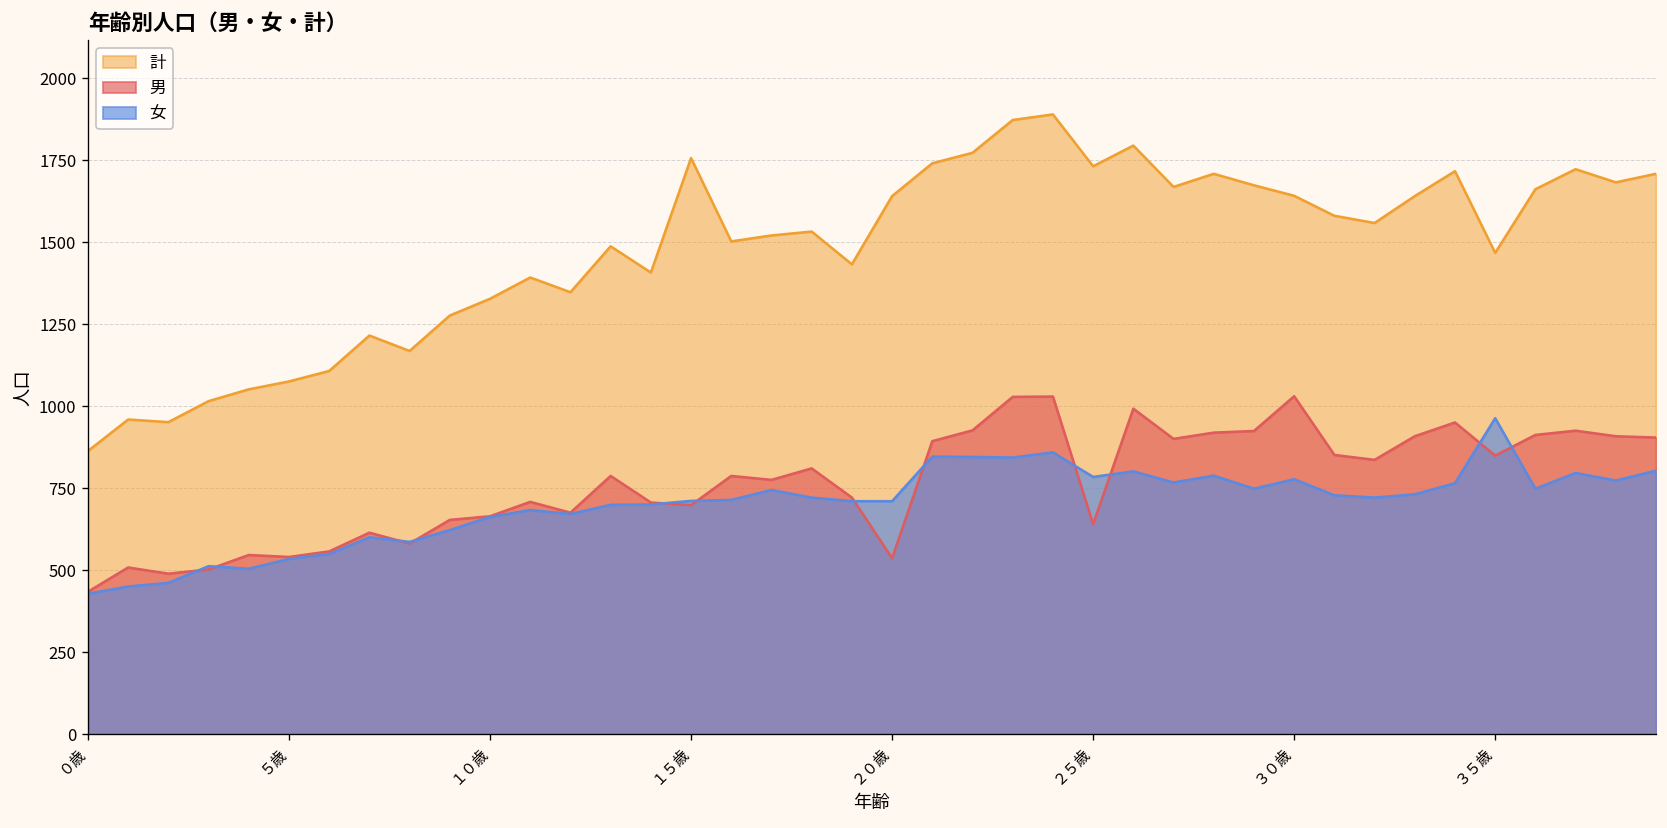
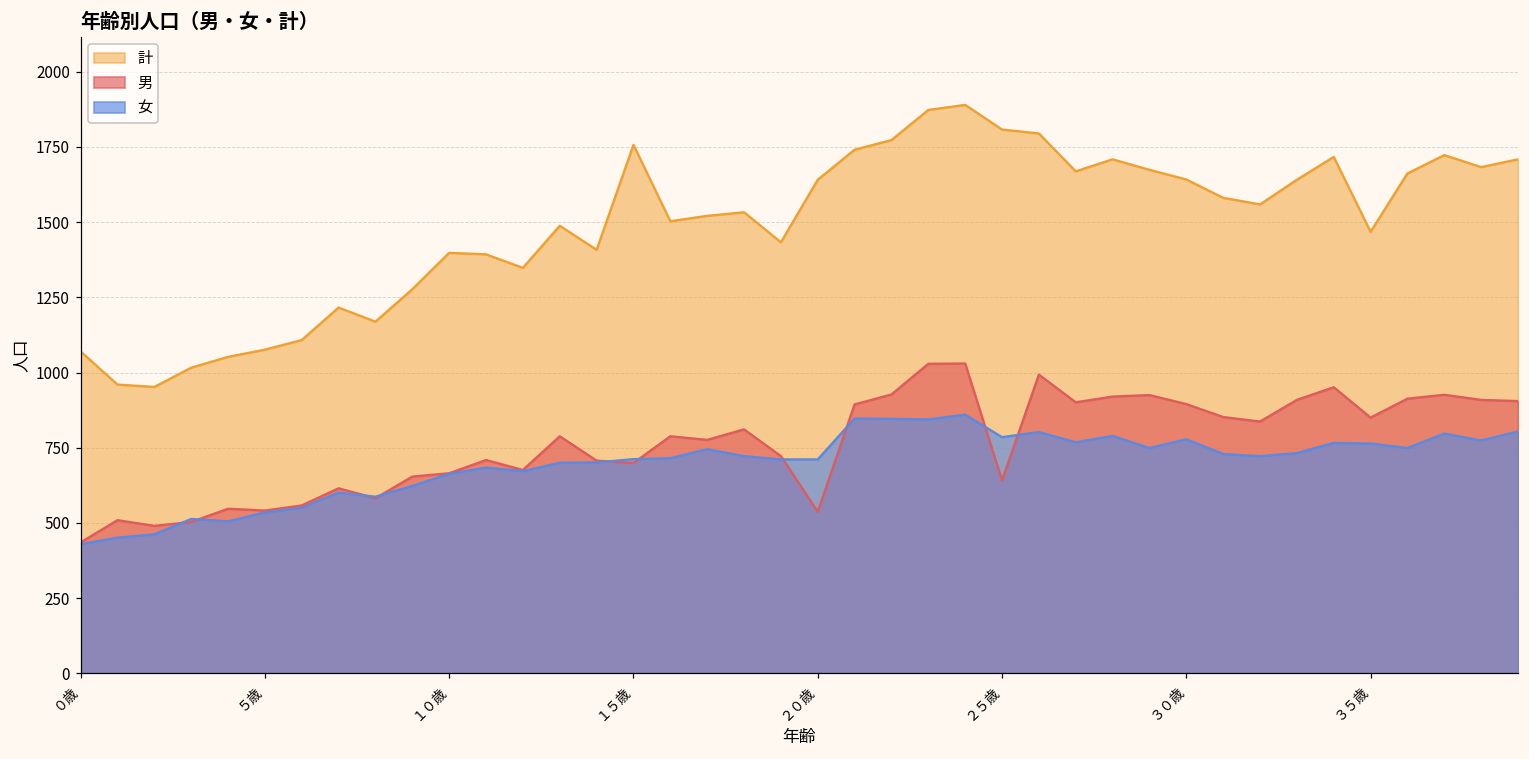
  {
    "計": {
-     "０歳": 860,
+     "０歳": 1070,
      "５歳": 1080,
-     "１０歳": 1330,
+     "１０歳": 1400,
      "１５歳": 1760,
      "２０歳": 1640,
-     "２５歳": 1730,
+     "２５歳": 1810,
      "３０歳": 1640,
      "３５歳": 1470
    },
    "男": {
      "１５歳": 700,
      "２０歳": 540,
      "２５歳": 640,
-     "３０歳": 1030,
+     "３０歳": 900,
      "３５歳": 850
    },
    "女": {
      "１５歳": 710,
      "２０歳": 710,
      "２５歳": 790,
      "３０歳": 780,
-     "３５歳": 960
+     "３５歳": 760
    }
  }
